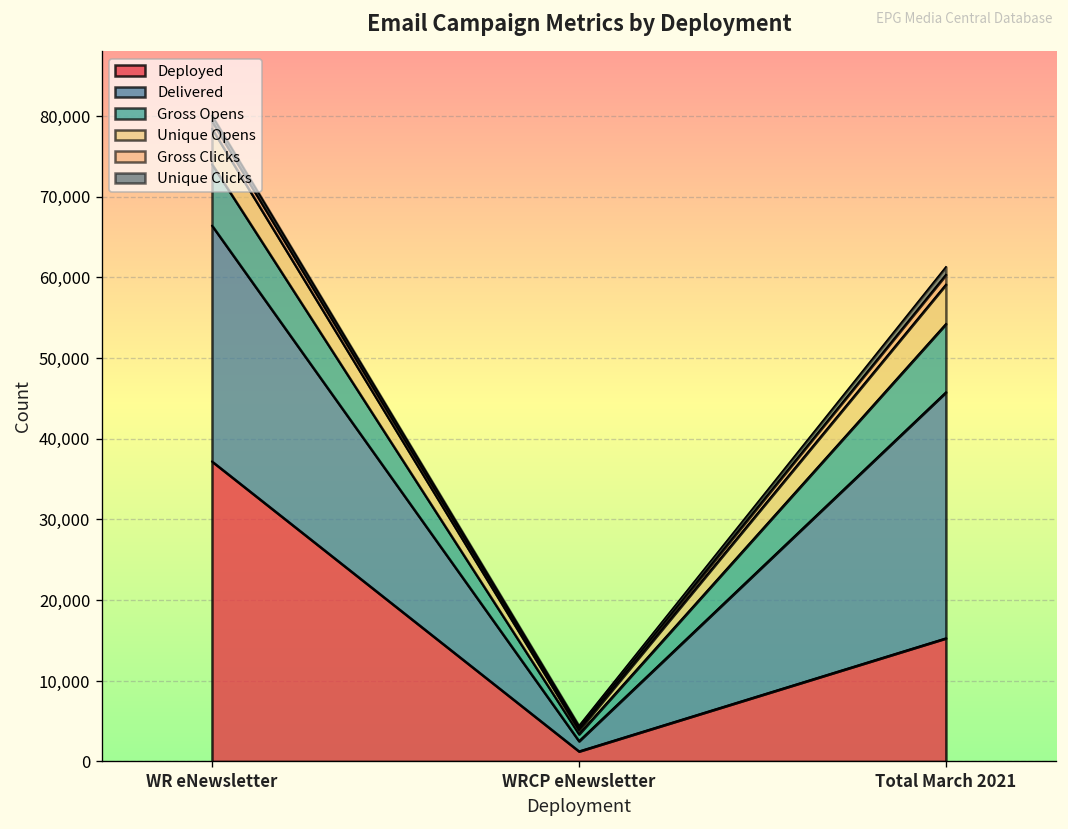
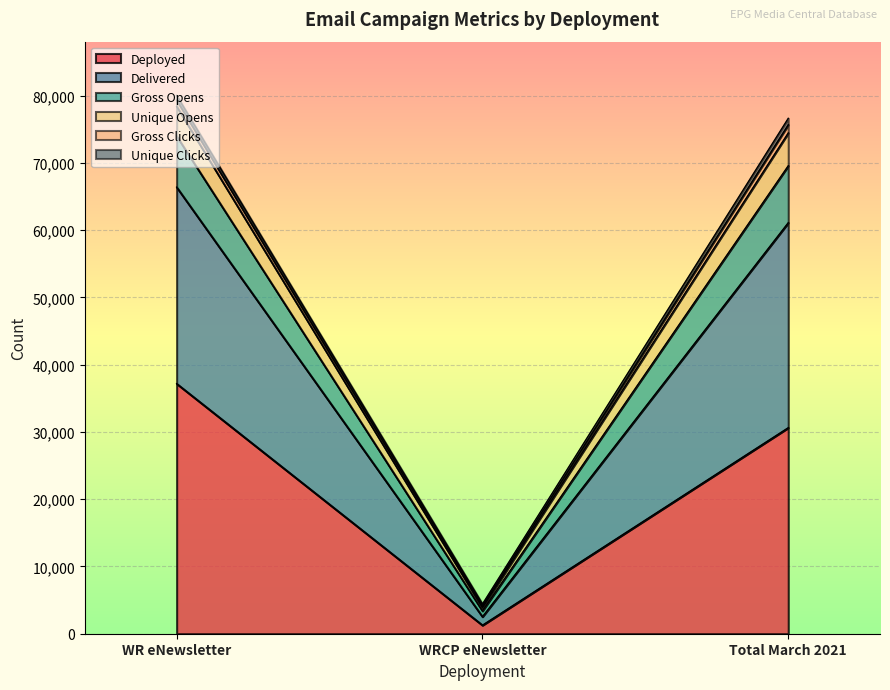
  {
    "Deployed": {
      "WR eNewsletter": "37,000",
      "WRCP eNewsletter": "1,000",
-     "Total March 2021": "15,000"
+     "Total March 2021": "31,000"
    }
  }
